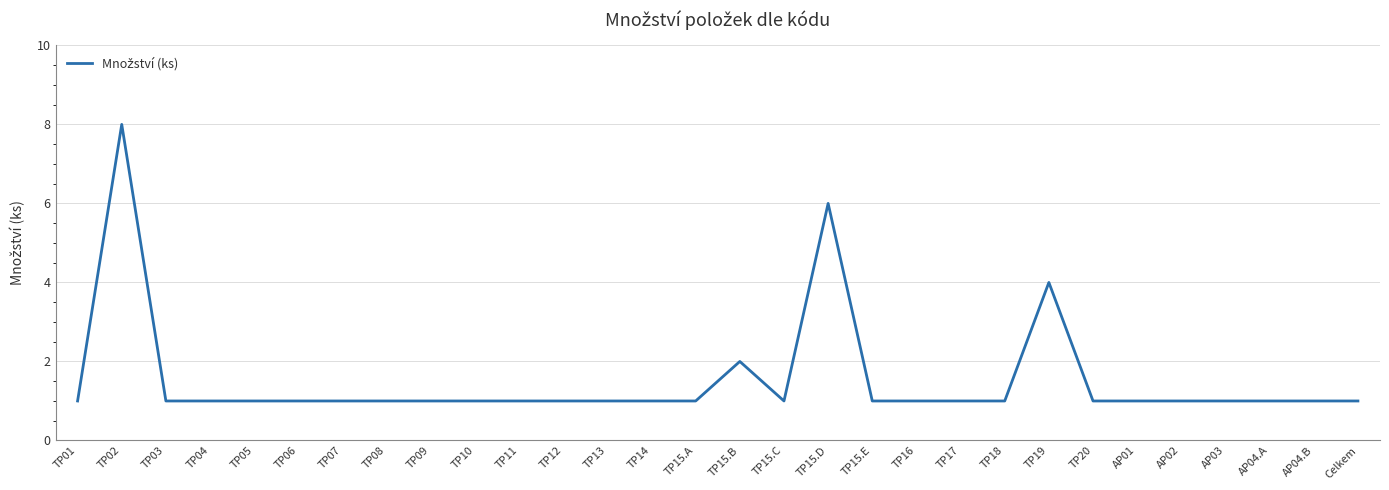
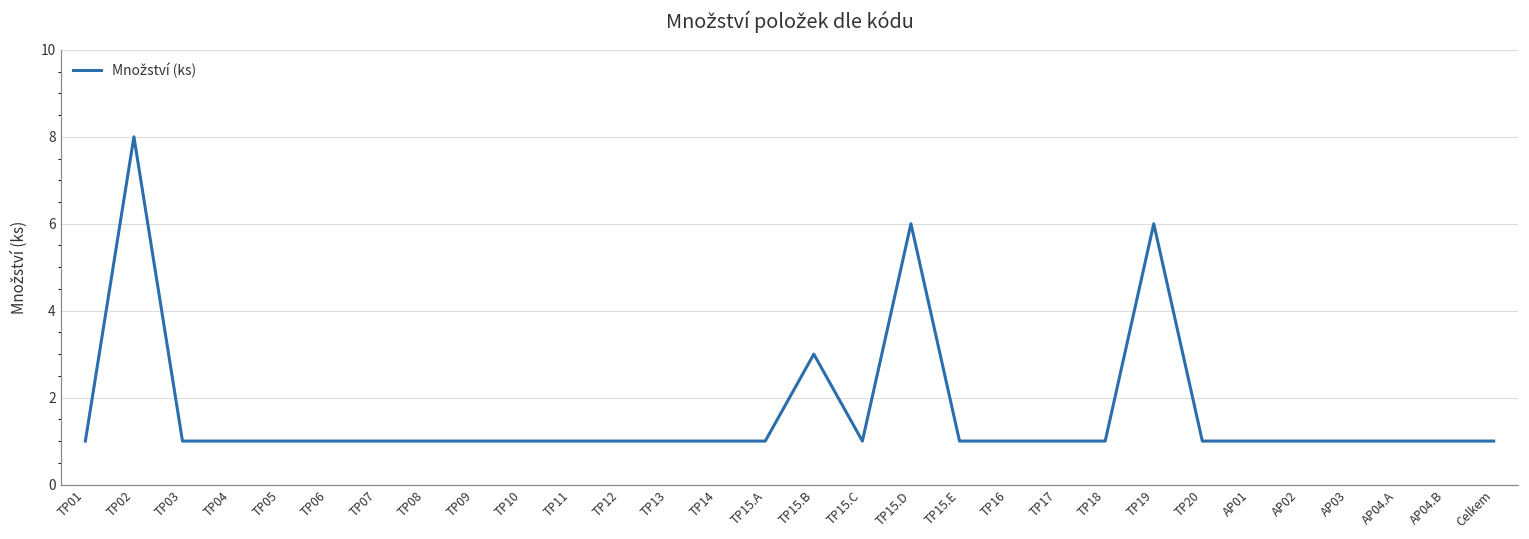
  {
    "TP01": 1,
    "TP02": 8,
    "TP03": 1,
    "TP04": 1,
    "TP05": 1,
    "TP06": 1,
    "TP07": 1,
    "TP08": 1,
    "TP09": 1,
    "TP10": 1,
    "TP11": 1,
    "TP12": 1,
    "TP13": 1,
    "TP14": 1,
    "TP15.A": 1,
-   "TP15.B": 2,
+   "TP15.B": 3,
    "TP15.C": 1,
    "TP15.D": 6,
    "TP15.E": 1,
    "TP16": 1,
    "TP17": 1,
    "TP18": 1,
-   "TP19": 4,
+   "TP19": 6,
    "TP20": 1,
    "AP01": 1,
    "AP02": 1,
    "AP03": 1,
    "AP04.A": 1,
    "AP04.B": 1,
    "Celkem": 1
  }
